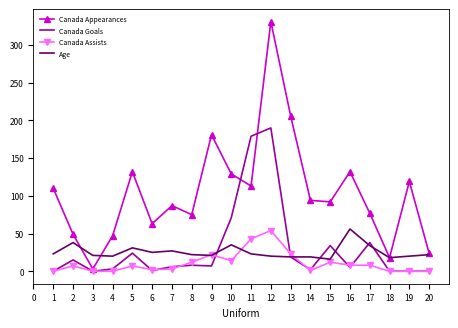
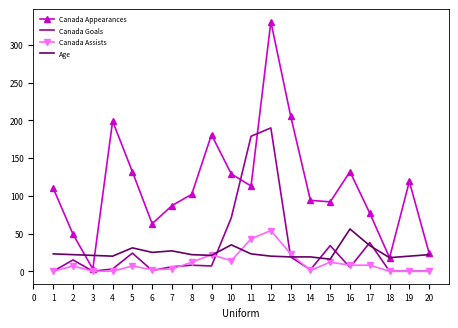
  {
    "Canada Appearances": {
      "1": 110,
      "2": 50,
-     "4": 50,
+     "4": 200,
      "5": 130,
      "6": 60,
      "7": 90,
-     "8": 80,
+     "8": 100,
      "9": 180,
      "10": 130,
      "11": 110,
      "12": 330,
      "13": 210,
      "14": 90,
      "15": 90,
      "16": 130,
      "17": 80,
      "19": 120
    },
    "Canada Goals": {
      "2": 20,
      "5": 20,
      "8": 10,
      "9": 10,
      "10": 70,
      "11": 180,
      "12": 190,
      "15": 30,
      "17": 40
    },
    "Canada Assists": {
      "2": 10,
      "5": 10,
      "8": 10,
      "10": 10,
      "11": 40,
      "12": 50,
      "13": 20,
      "15": 10,
      "17": 10
    },
    "Age": {
      "1": 20,
-     "2": 40,
+     "2": 20,
      "3": 20,
      "4": 20,
      "5": 30,
      "6": 30,
      "7": 30,
      "8": 20,
      "10": 40,
      "11": 20,
      "12": 20,
      "14": 20,
      "15": 20,
      "16": 60,
      "17": 30,
      "19": 20
    }
  }
